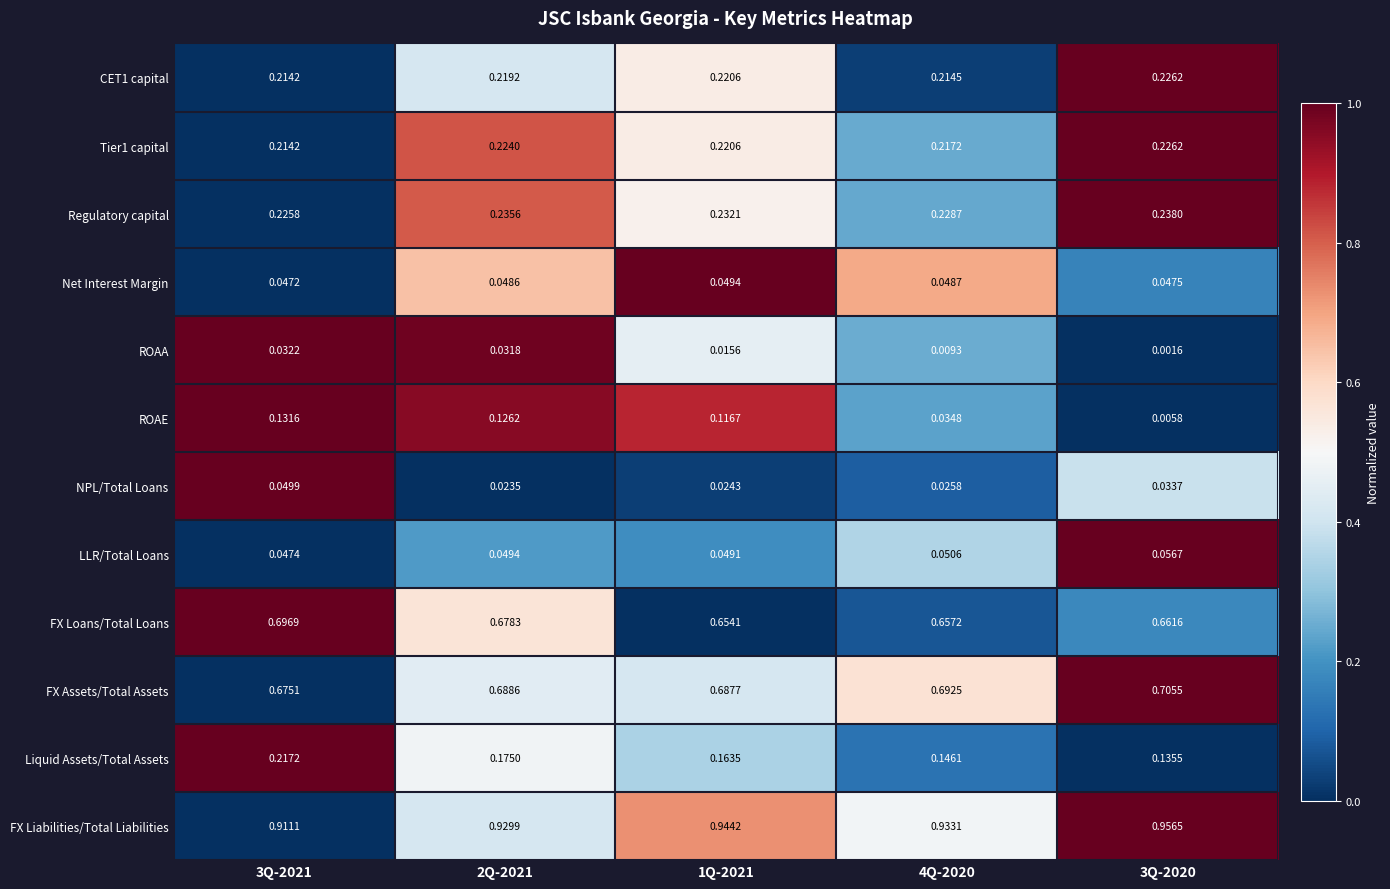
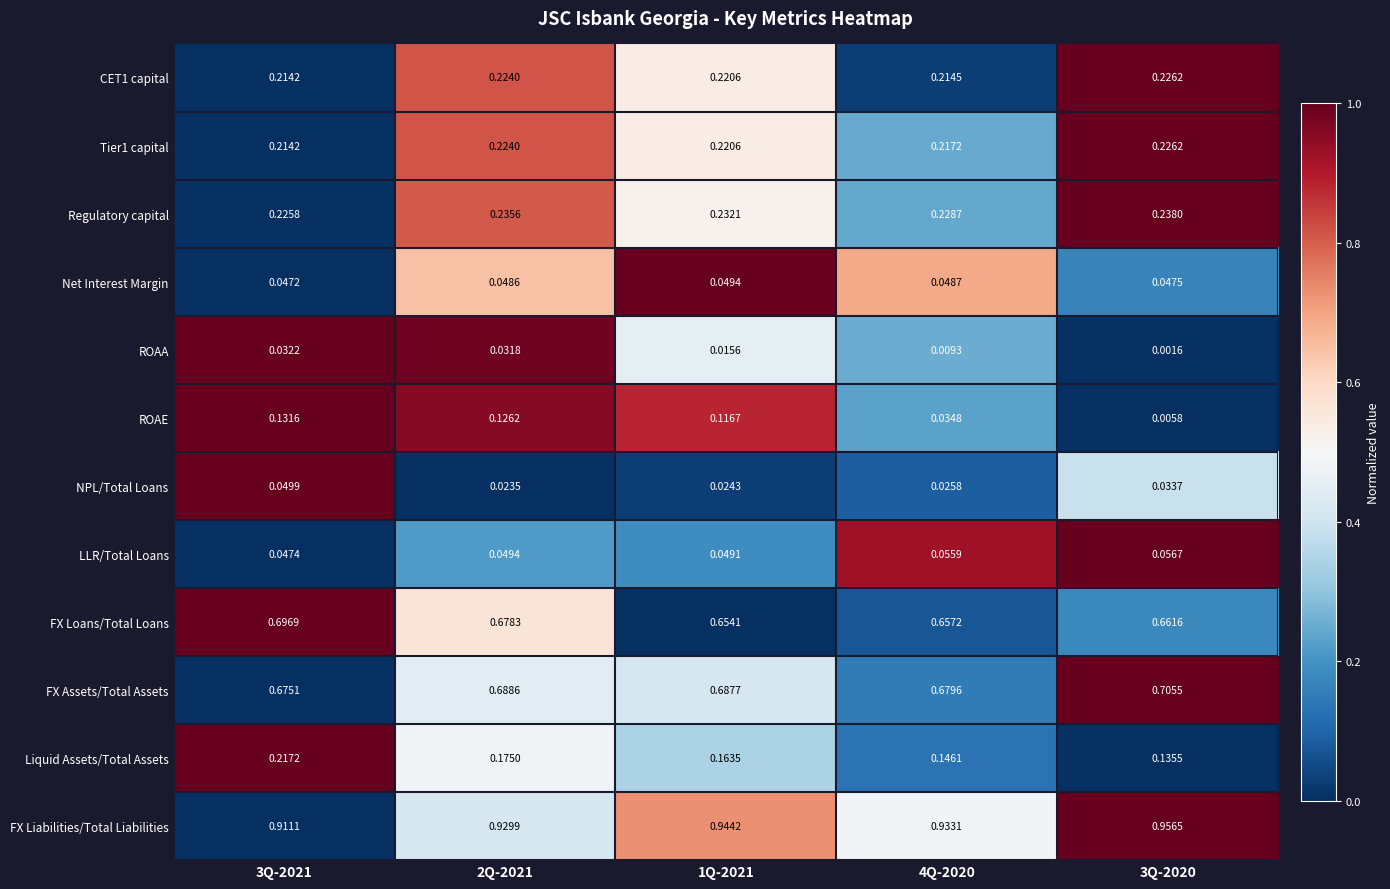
  {
    "CET1 capital": {
      "3Q-2021": 0.2142,
-     "2Q-2021": 0.2192,
+     "2Q-2021": 0.2240,
      "1Q-2021": 0.2206,
      "4Q-2020": 0.2145,
      "3Q-2020": 0.2262
    },
    "Tier1 capital": {
      "3Q-2021": 0.2142,
      "2Q-2021": 0.2240,
      "1Q-2021": 0.2206,
      "4Q-2020": 0.2172,
      "3Q-2020": 0.2262
    },
    "Regulatory capital": {
      "3Q-2021": 0.2258,
      "2Q-2021": 0.2356,
      "1Q-2021": 0.2321,
      "4Q-2020": 0.2287,
      "3Q-2020": 0.2380
    },
    "Net Interest Margin": {
      "3Q-2021": 0.0472,
      "2Q-2021": 0.0486,
      "1Q-2021": 0.0494,
      "4Q-2020": 0.0487,
      "3Q-2020": 0.0475
    },
    "ROAA": {
      "3Q-2021": 0.0322,
      "2Q-2021": 0.0318,
      "1Q-2021": 0.0156,
      "4Q-2020": 0.0093,
      "3Q-2020": 0.0016
    },
    "ROAE": {
      "3Q-2021": 0.1316,
      "2Q-2021": 0.1262,
      "1Q-2021": 0.1167,
      "4Q-2020": 0.0348,
      "3Q-2020": 0.0058
    },
    "NPL/Total Loans": {
      "3Q-2021": 0.0499,
      "2Q-2021": 0.0235,
      "1Q-2021": 0.0243,
      "4Q-2020": 0.0258,
      "3Q-2020": 0.0337
    },
    "LLR/Total Loans": {
      "3Q-2021": 0.0474,
      "2Q-2021": 0.0494,
      "1Q-2021": 0.0491,
-     "4Q-2020": 0.0506,
+     "4Q-2020": 0.0559,
      "3Q-2020": 0.0567
    },
    "FX Loans/Total Loans": {
      "3Q-2021": 0.6969,
      "2Q-2021": 0.6783,
      "1Q-2021": 0.6541,
      "4Q-2020": 0.6572,
      "3Q-2020": 0.6616
    },
    "FX Assets/Total Assets": {
      "3Q-2021": 0.6751,
      "2Q-2021": 0.6886,
      "1Q-2021": 0.6877,
-     "4Q-2020": 0.6925,
+     "4Q-2020": 0.6796,
      "3Q-2020": 0.7055
    },
    "Liquid Assets/Total Assets": {
      "3Q-2021": 0.2172,
      "2Q-2021": 0.1750,
      "1Q-2021": 0.1635,
      "4Q-2020": 0.1461,
      "3Q-2020": 0.1355
    },
    "FX Liabilities/Total Liabilities": {
      "3Q-2021": 0.9111,
      "2Q-2021": 0.9299,
      "1Q-2021": 0.9442,
      "4Q-2020": 0.9331,
      "3Q-2020": 0.9565
    }
  }
